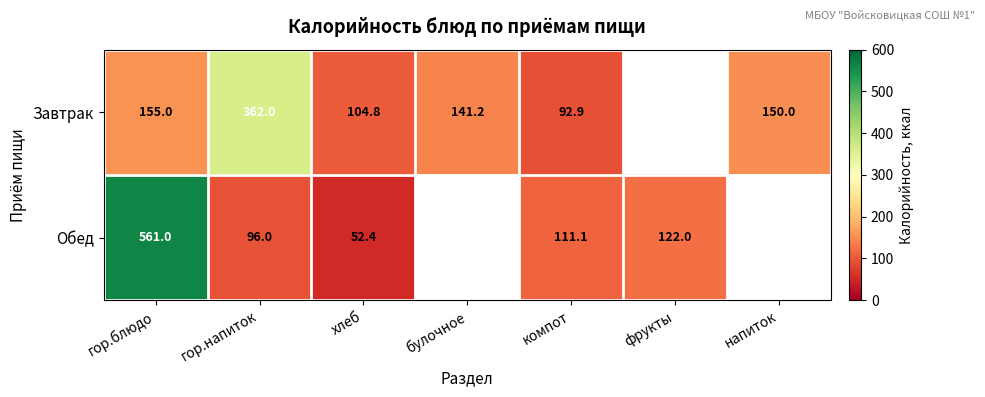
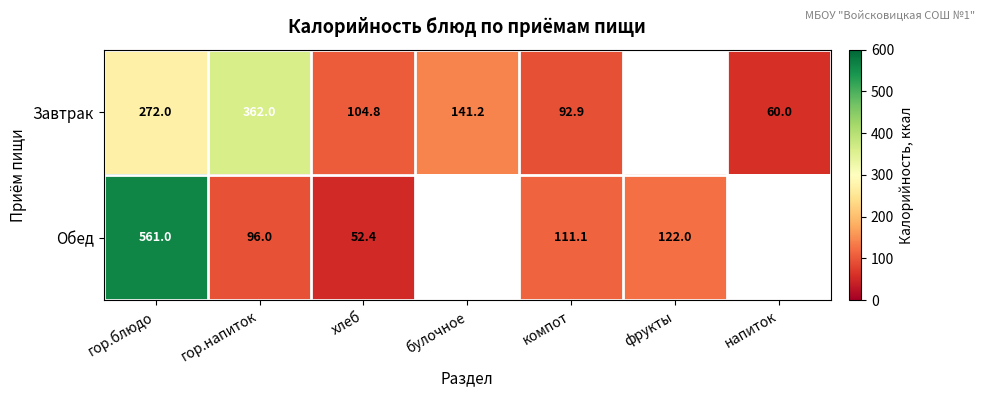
  {
    "Завтрак": {
-     "гор.блюдо": 155.0,
+     "гор.блюдо": 272.0,
      "гор.напиток": 362.0,
      "хлеб": 104.8,
      "булочное": 141.2,
      "компот": 92.9,
-     "напиток": 150.0
+     "напиток": 60.0
    },
    "Обед": {
      "гор.блюдо": 561.0,
      "гор.напиток": 96.0,
      "хлеб": 52.4,
      "компот": 111.1,
      "фрукты": 122.0
    }
  }
